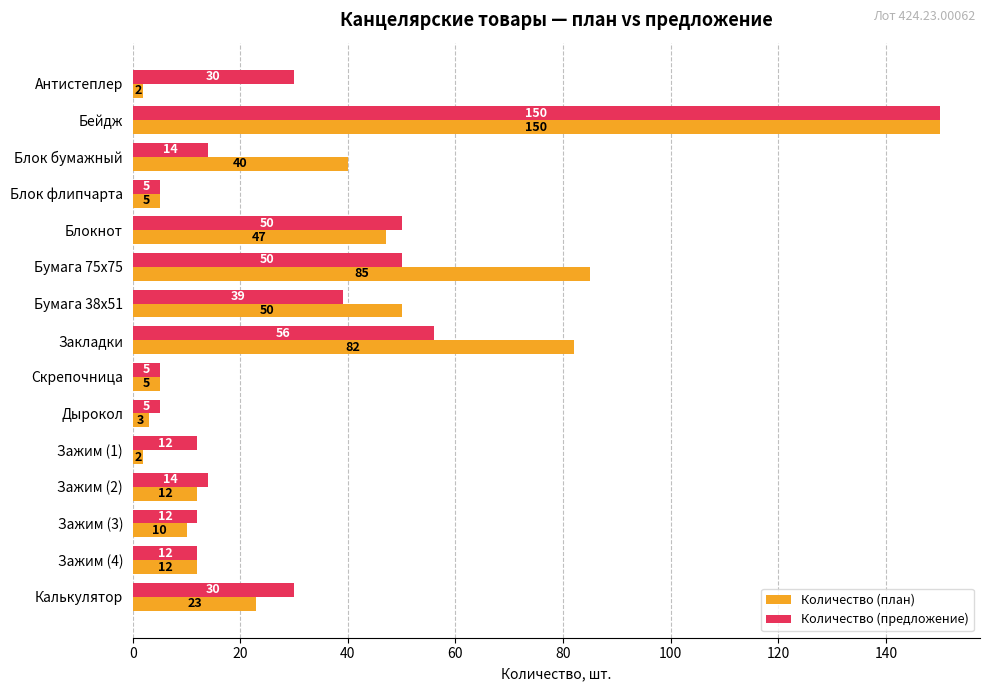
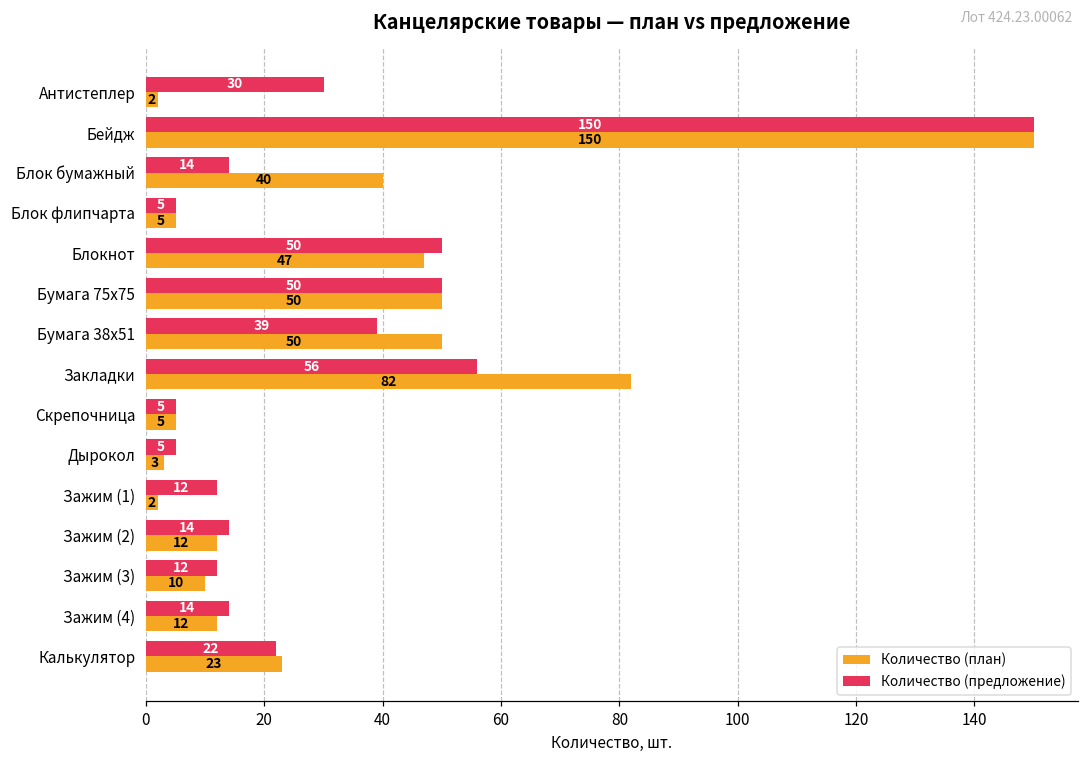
  {
    "Количество (план)": {
      "Антистеплер": 2,
      "Бейдж": 150,
      "Блок бумажный": 40,
      "Блок флипчарта": 5,
      "Блокнот": 47,
-     "Бумага 75х75": 85,
+     "Бумага 75х75": 50,
      "Бумага 38х51": 50,
      "Закладки": 82,
      "Скрепочница": 5,
      "Дырокол": 3,
      "Зажим (1)": 2,
      "Зажим (2)": 12,
      "Зажим (3)": 10,
      "Зажим (4)": 12,
      "Калькулятор": 23
    },
    "Количество (предложение)": {
      "Антистеплер": 30,
      "Бейдж": 150,
      "Блок бумажный": 14,
      "Блок флипчарта": 5,
      "Блокнот": 50,
      "Бумага 75х75": 50,
      "Бумага 38х51": 39,
      "Закладки": 56,
      "Скрепочница": 5,
      "Дырокол": 5,
      "Зажим (1)": 12,
      "Зажим (2)": 14,
      "Зажим (3)": 12,
-     "Зажим (4)": 12,
-     "Калькулятор": 30
+     "Зажим (4)": 14,
+     "Калькулятор": 22
    }
  }
